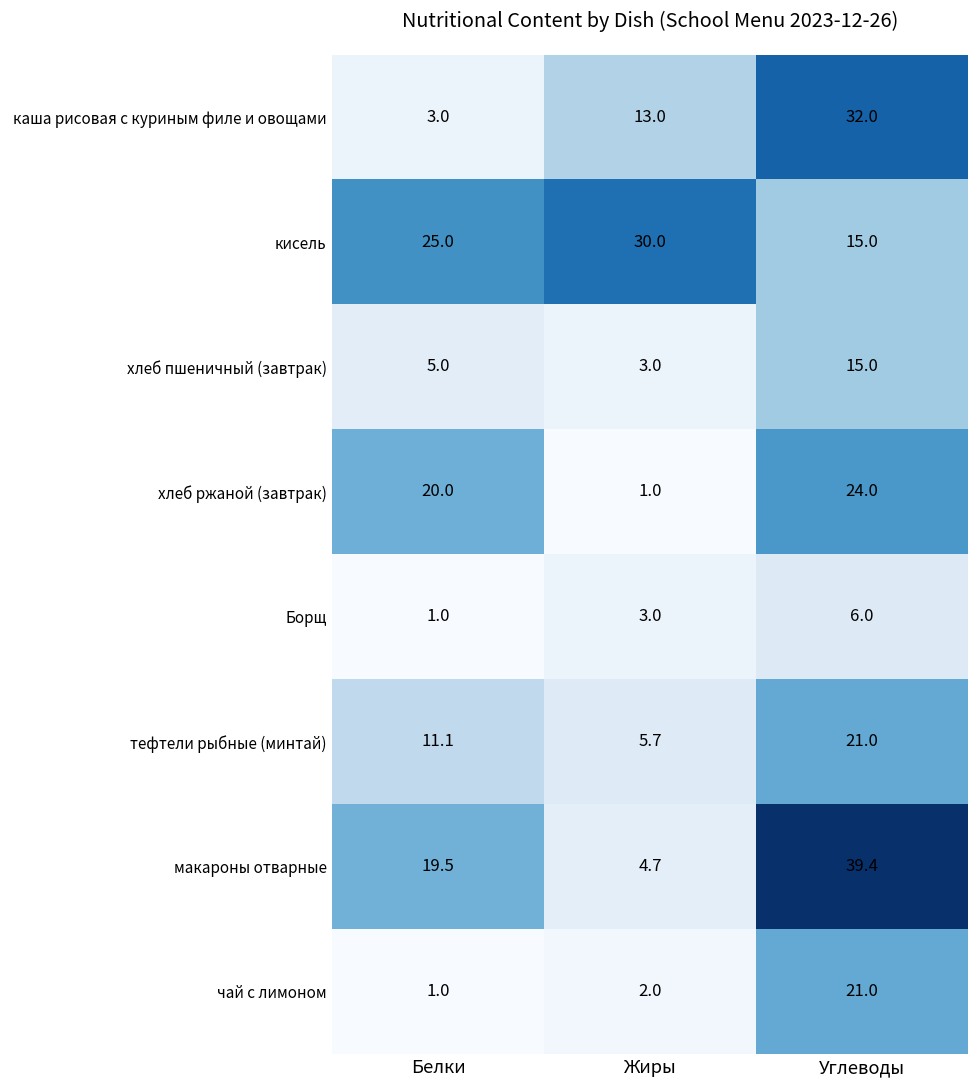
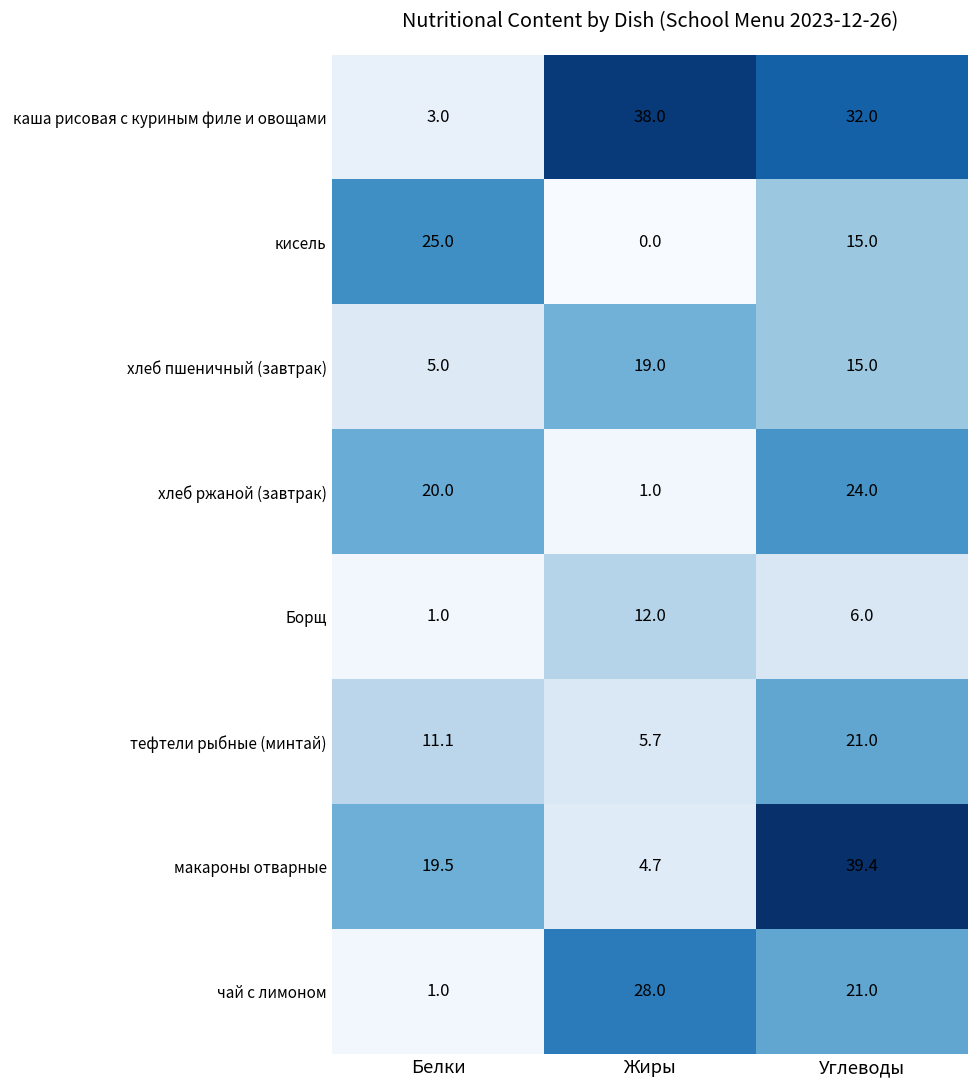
  {
    "каша рисовая с куриным филе и овощами": {
      "Белки": 3.0,
-     "Жиры": 13.0,
+     "Жиры": 38.0,
      "Углеводы": 32.0
    },
    "кисель": {
      "Белки": 25.0,
-     "Жиры": 30.0,
+     "Жиры": 0.0,
      "Углеводы": 15.0
    },
    "хлеб пшеничный (завтрак)": {
      "Белки": 5.0,
-     "Жиры": 3.0,
+     "Жиры": 19.0,
      "Углеводы": 15.0
    },
    "хлеб ржаной (завтрак)": {
      "Белки": 20.0,
      "Жиры": 1.0,
      "Углеводы": 24.0
    },
    "Борщ": {
      "Белки": 1.0,
-     "Жиры": 3.0,
+     "Жиры": 12.0,
      "Углеводы": 6.0
    },
    "тефтели рыбные (минтай)": {
      "Белки": 11.1,
      "Жиры": 5.7,
      "Углеводы": 21.0
    },
    "макароны отварные": {
      "Белки": 19.5,
      "Жиры": 4.7,
      "Углеводы": 39.4
    },
    "чай с лимоном": {
      "Белки": 1.0,
-     "Жиры": 2.0,
+     "Жиры": 28.0,
      "Углеводы": 21.0
    }
  }
